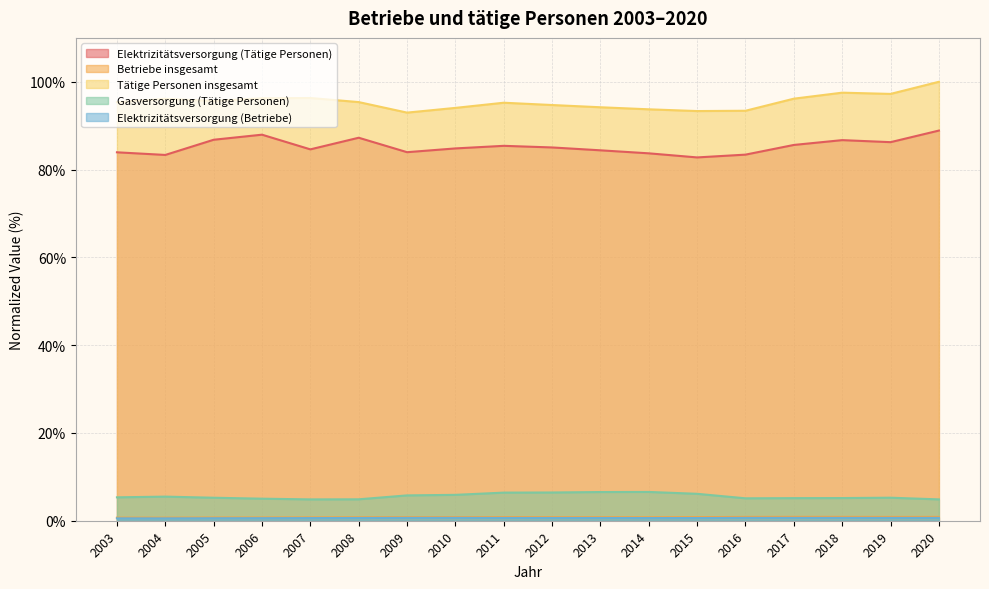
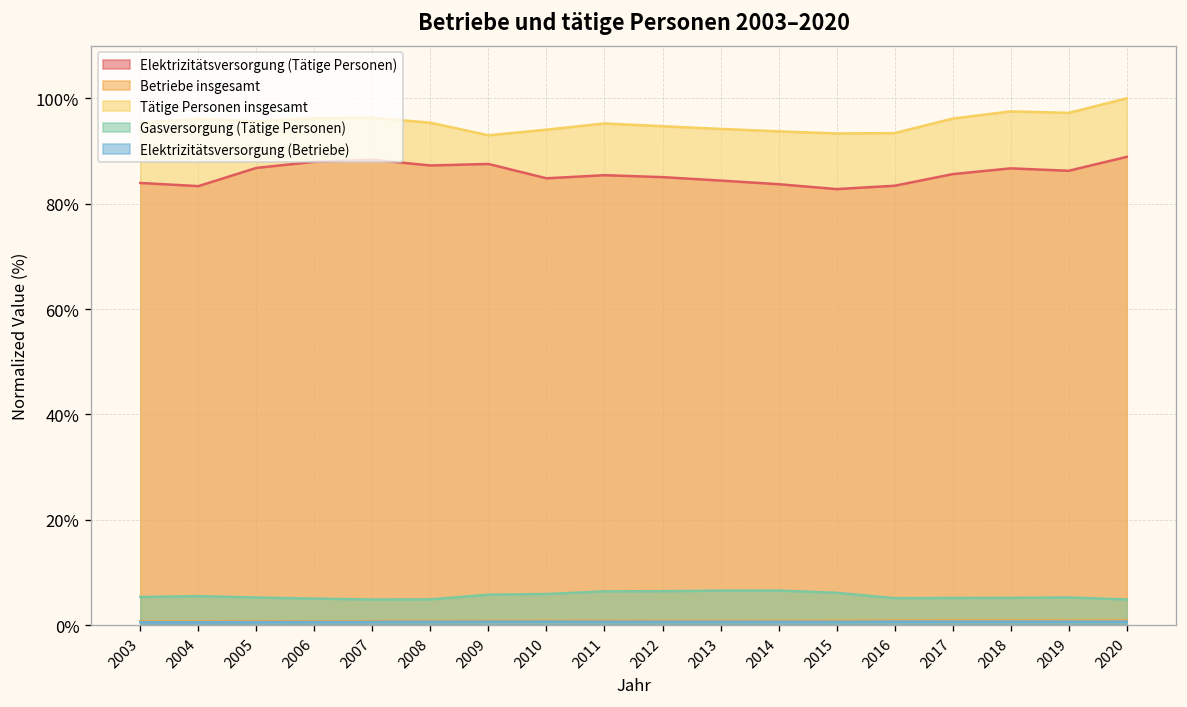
  {
    "Elektrizitätsversorgung (Tätige Personen)": {
      "2003": "84%",
      "2004": "83%",
      "2005": "87%",
      "2006": "88%",
-     "2007": "85%",
+     "2007": "88%",
      "2008": "87%",
-     "2009": "84%",
+     "2009": "88%",
      "2010": "85%",
      "2011": "85%",
      "2012": "85%",
      "2013": "84%",
      "2014": "84%",
      "2015": "83%",
      "2016": "83%",
      "2017": "86%",
      "2018": "87%",
      "2019": "86%",
      "2020": "89%"
    }
  }
